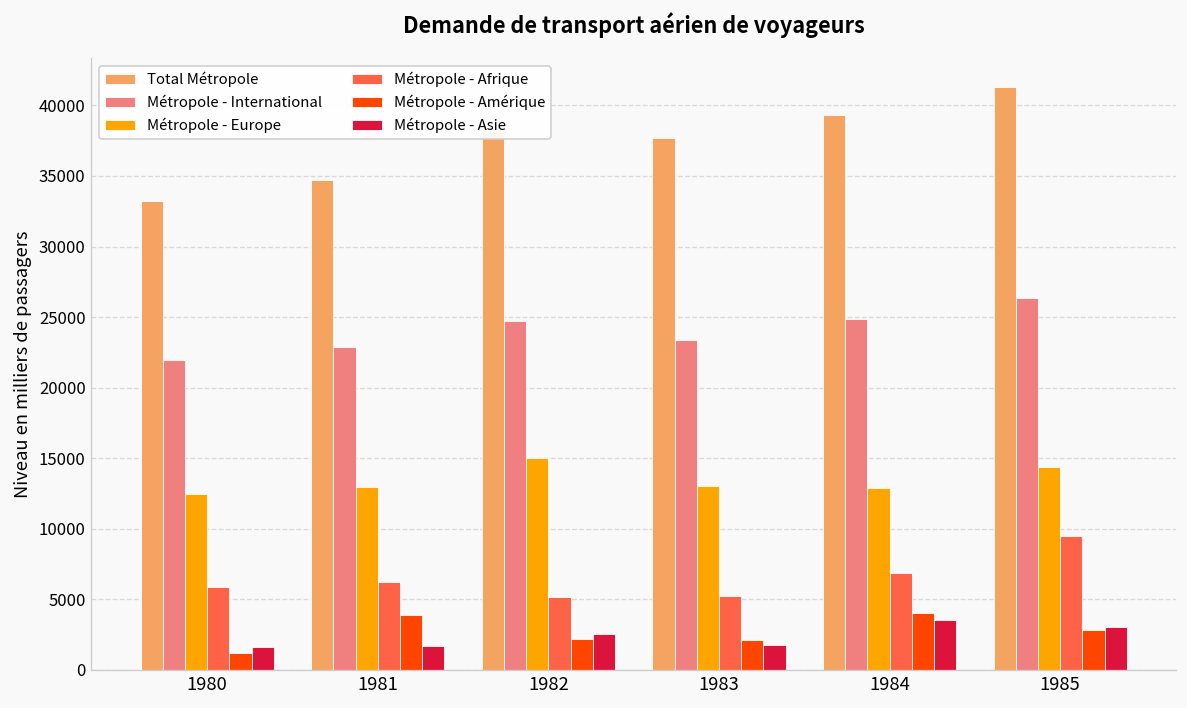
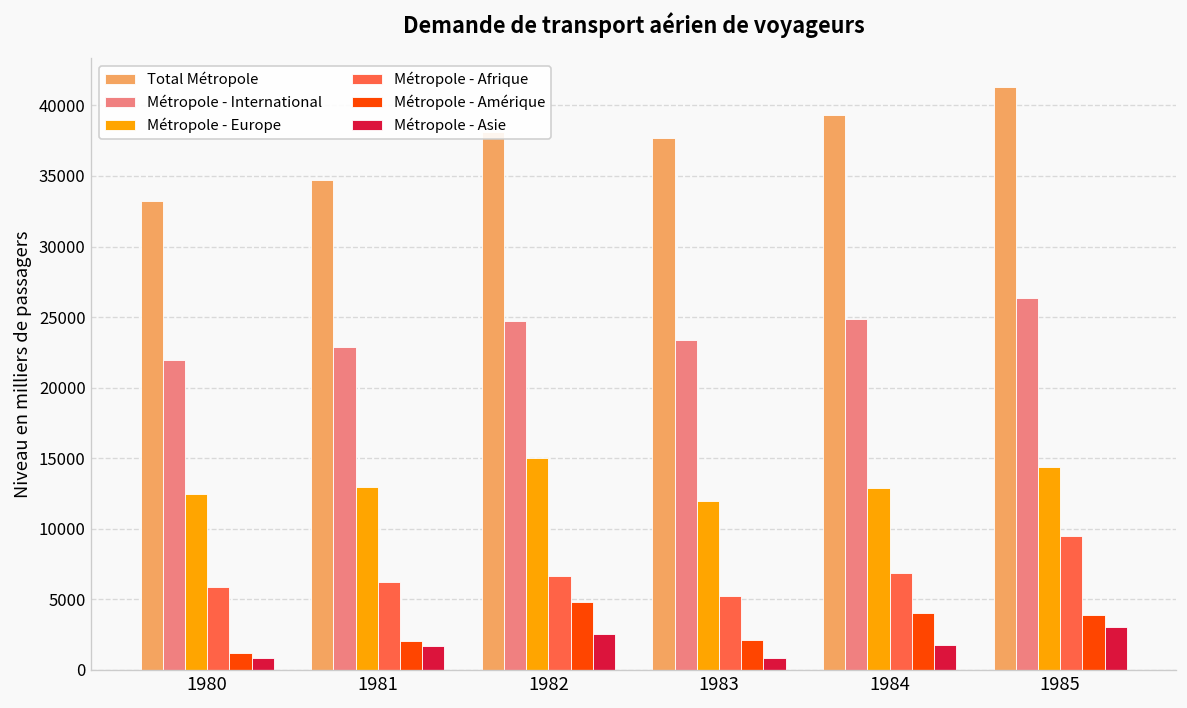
  {
    "Métropole - Europe": {
      "1980": 12500,
      "1981": 12900,
      "1982": 15000,
-     "1983": 13000,
+     "1983": 12000,
      "1984": 12900,
      "1985": 14400
    },
    "Métropole - Afrique": {
      "1980": 5900,
      "1981": 6200,
-     "1982": 5100,
+     "1982": 6700,
      "1983": 5200,
      "1984": 6900,
      "1985": 9400
    },
    "Métropole - Amérique": {
      "1980": 1200,
-     "1981": 3900,
-     "1982": 2200,
+     "1981": 2000,
+     "1982": 4800,
      "1983": 2100,
      "1984": 4000,
-     "1985": 2800
+     "1985": 3900
    },
    "Métropole - Asie": {
-     "1980": 1600,
+     "1980": 800,
      "1981": 1700,
      "1982": 2600,
-     "1983": 1800,
-     "1984": 3500,
+     "1983": 800,
+     "1984": 1800,
      "1985": 3100
    }
  }
